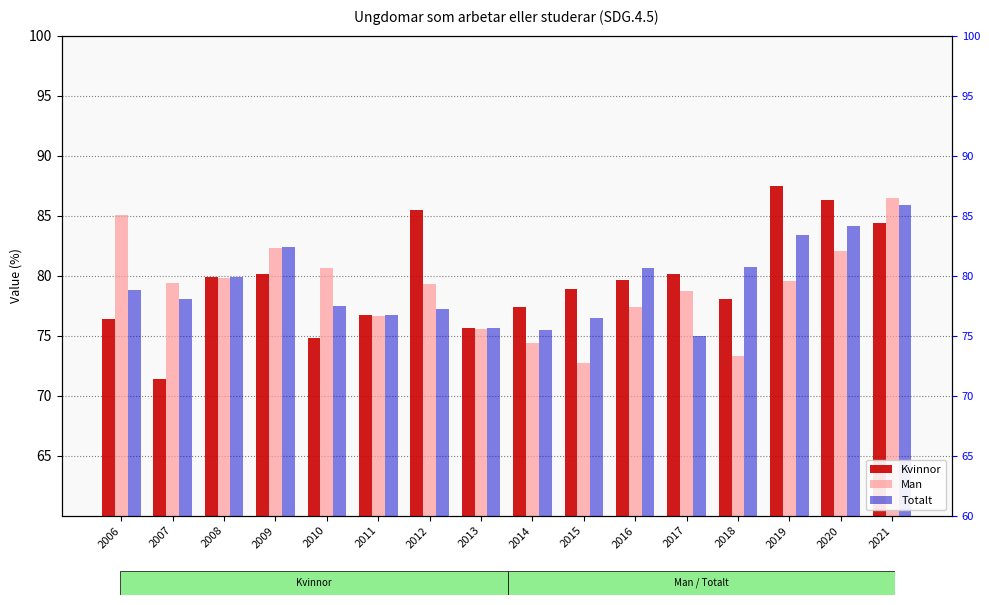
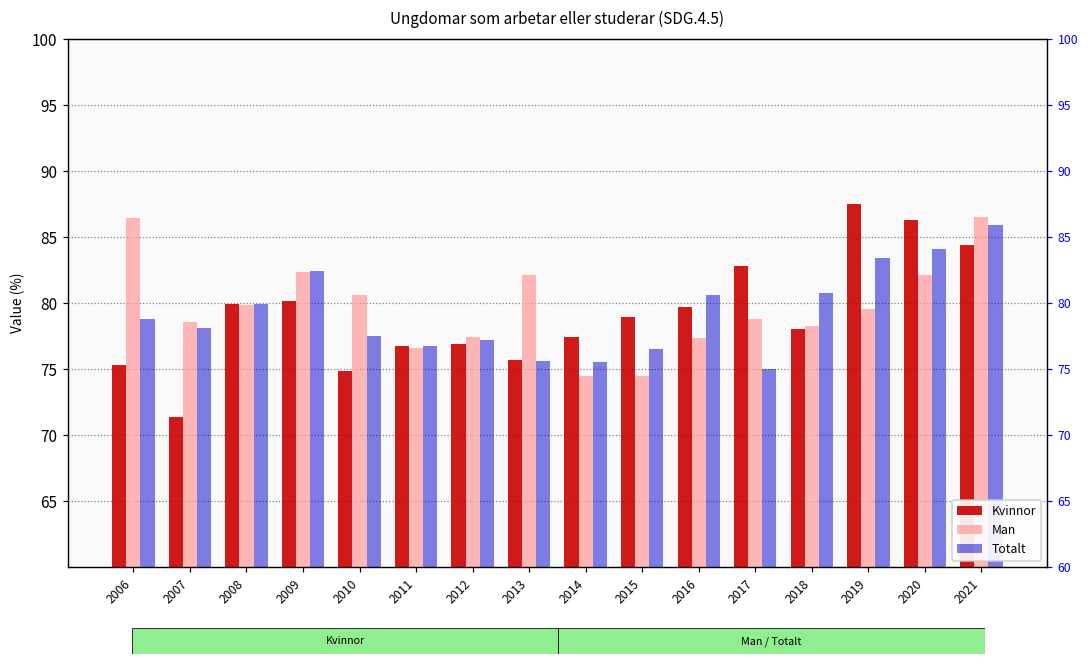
  {
    "Kvinnor": {
-     "2006": 76.4,
+     "2006": 75.3,
      "2007": 71.4,
      "2008": 79.9,
      "2009": 80.1,
      "2010": 74.8,
      "2011": 76.7,
-     "2012": 85.5,
+     "2012": 76.9,
      "2013": 75.7,
      "2014": 77.4,
      "2015": 78.9,
      "2016": 79.7,
-     "2017": 80.1,
+     "2017": 82.8,
      "2018": 78.0,
      "2019": 87.5,
      "2020": 86.3,
      "2021": 84.4
    },
    "Man": {
-     "2006": 85.1,
-     "2007": 79.3,
+     "2006": 86.4,
+     "2007": 78.5,
      "2008": 79.8,
      "2009": 82.3,
      "2010": 80.6,
      "2011": 76.6,
-     "2012": 79.3,
-     "2013": 75.5,
+     "2012": 77.4,
+     "2013": 82.1,
      "2014": 74.4,
-     "2015": 72.8,
+     "2015": 74.5,
      "2016": 77.3,
      "2017": 78.7,
-     "2018": 73.3,
+     "2018": 78.2,
      "2019": 79.5,
      "2020": 82.1,
      "2021": 86.5
    },
    "Totalt": {
      "2006": 78.8,
      "2007": 78.1,
      "2008": 79.9,
      "2009": 82.4,
      "2010": 77.5,
      "2011": 76.7,
      "2012": 77.2,
      "2013": 75.6,
      "2014": 75.5,
      "2015": 76.5,
      "2016": 80.6,
      "2017": 75.0,
      "2018": 80.7,
      "2019": 83.4,
      "2020": 84.1,
      "2021": 85.9
    }
  }
